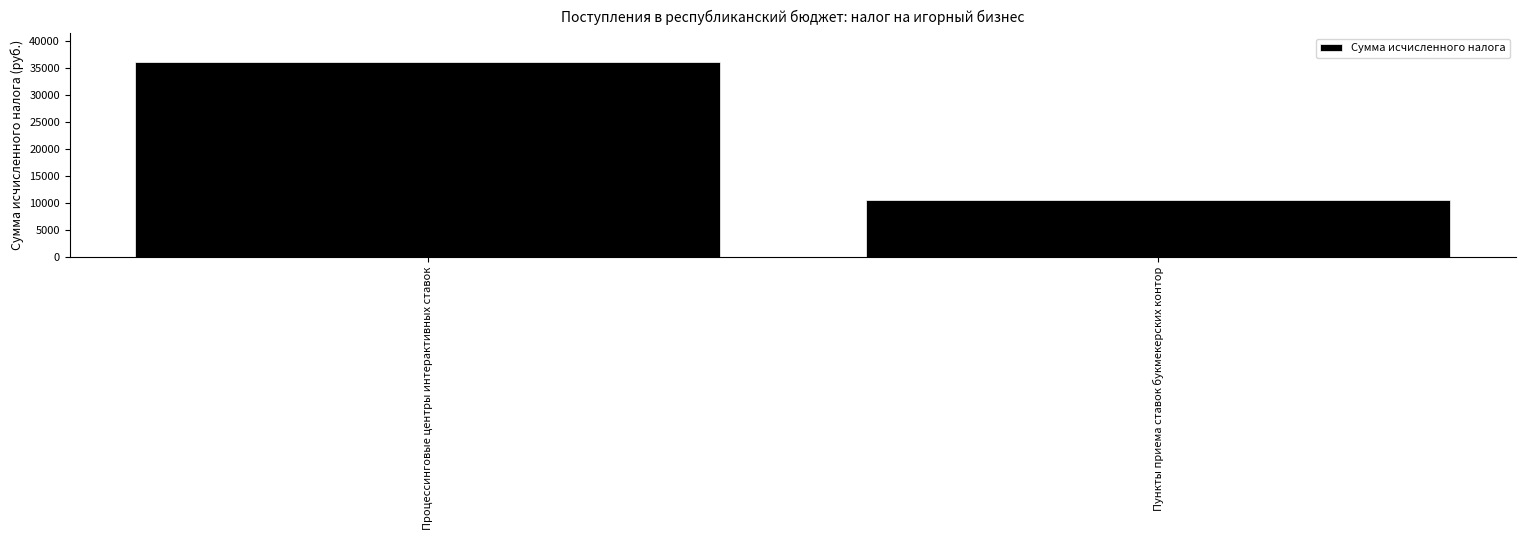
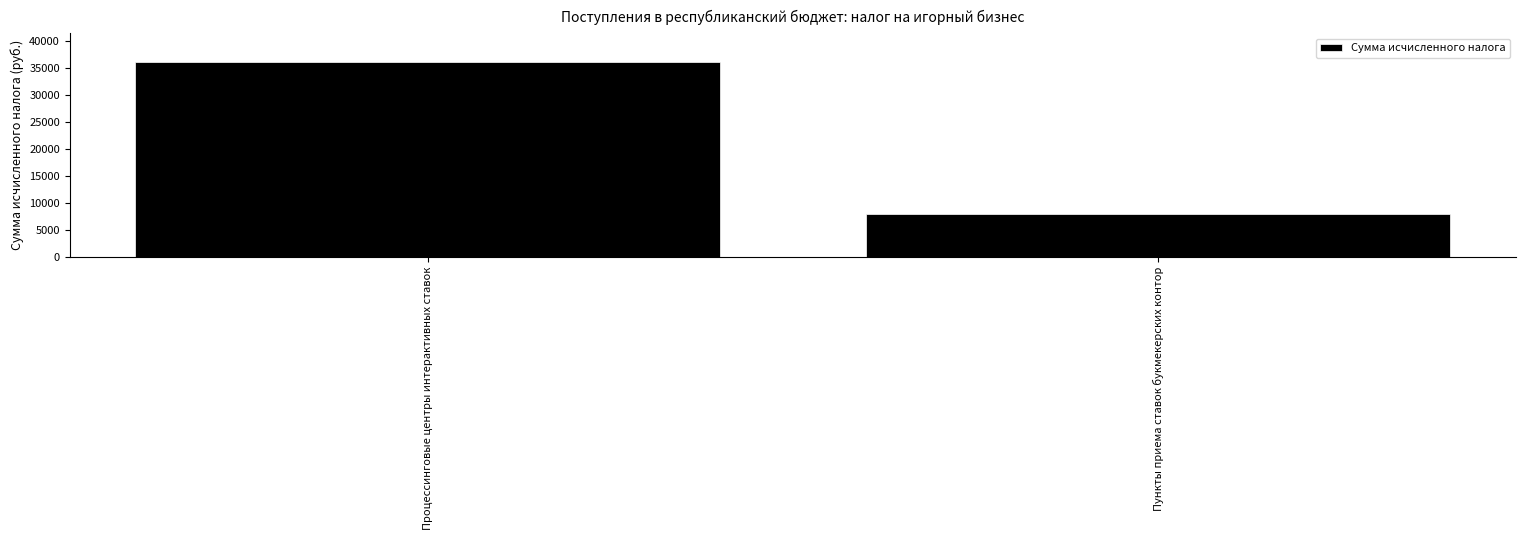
  {
    "Процессинговые центры интерактивных ставок": 36000,
-   "Пункты приема ставок букмекерских контор": 11000
+   "Пункты приема ставок букмекерских контор": 8000
  }
